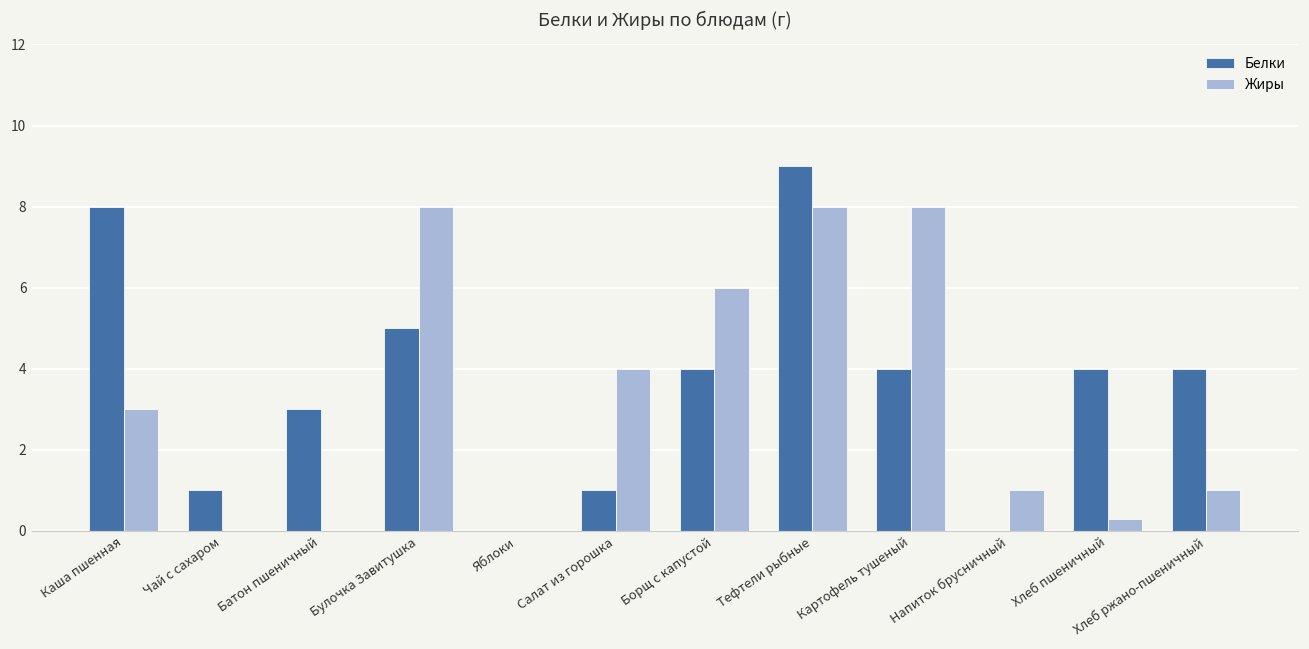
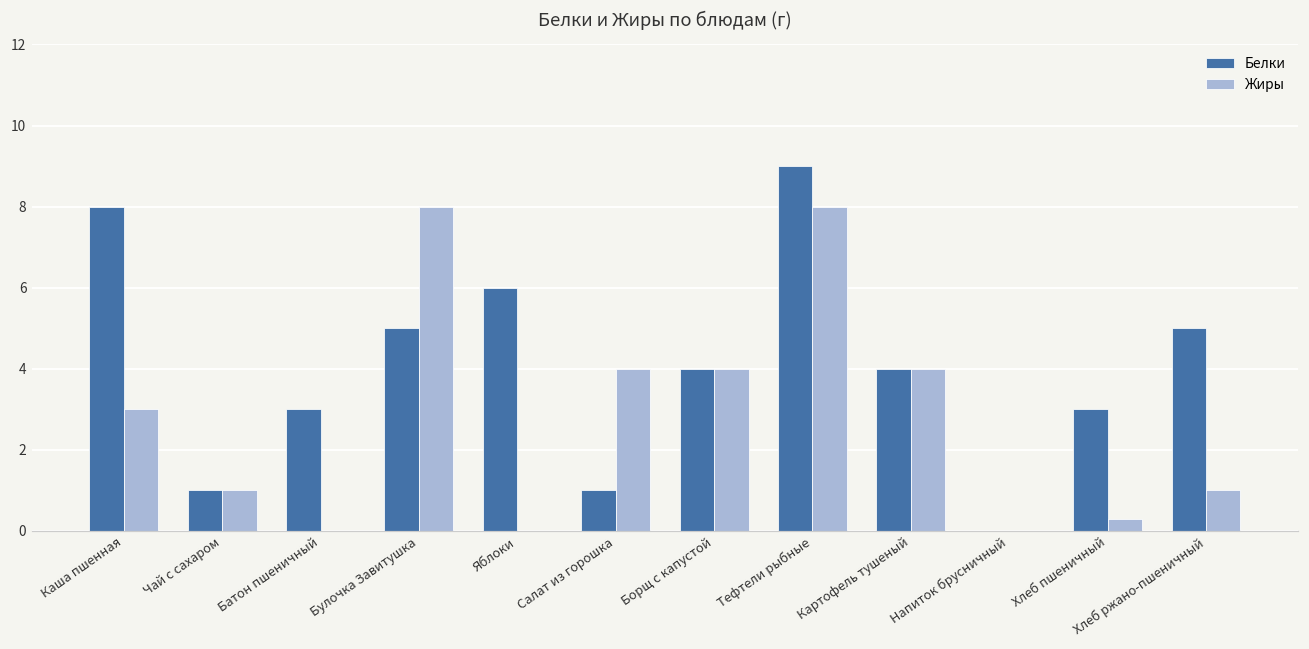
  {
    "Белки": {
      "Каша пшенная": 8,
      "Чай с сахаром": 1,
      "Батон пшеничный": 3,
      "Булочка Завитушка": 5,
-     "Яблоки": 0,
+     "Яблоки": 6,
      "Салат из горошка": 1,
      "Борщ с капустой": 4,
      "Тефтели рыбные": 9,
      "Картофель тушеный": 4,
      "Напиток брусничный": 0,
-     "Хлеб пшеничный": 4,
-     "Хлеб ржано-пшеничный": 4
+     "Хлеб пшеничный": 3,
+     "Хлеб ржано-пшеничный": 5
    },
    "Жиры": {
      "Каша пшенная": 3,
-     "Чай с сахаром": 0,
+     "Чай с сахаром": 1,
      "Батон пшеничный": 0,
      "Булочка Завитушка": 8,
      "Яблоки": 0,
      "Салат из горошка": 4,
-     "Борщ с капустой": 6,
+     "Борщ с капустой": 4,
      "Тефтели рыбные": 8,
-     "Картофель тушеный": 8,
-     "Напиток брусничный": 1,
+     "Картофель тушеный": 4,
+     "Напиток брусничный": 0,
      "Хлеб пшеничный": 0.3,
      "Хлеб ржано-пшеничный": 1
    }
  }
